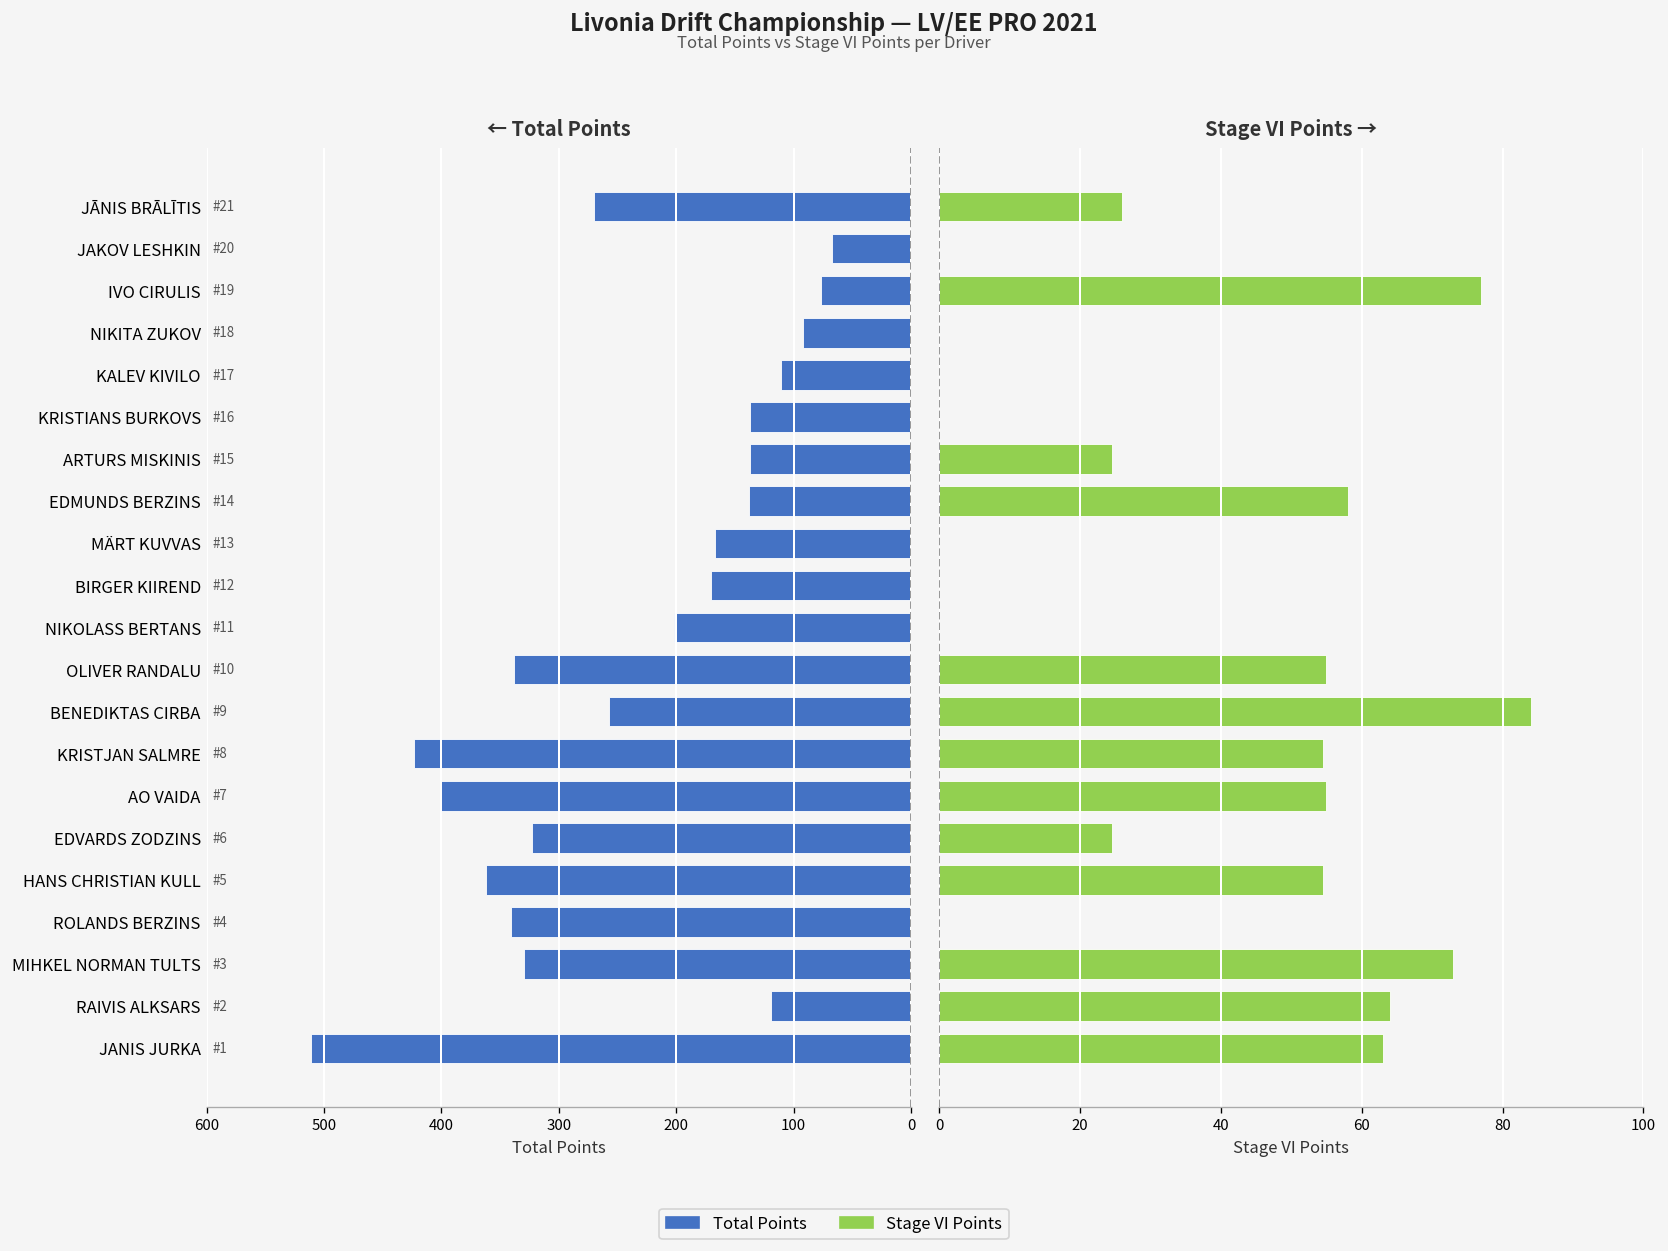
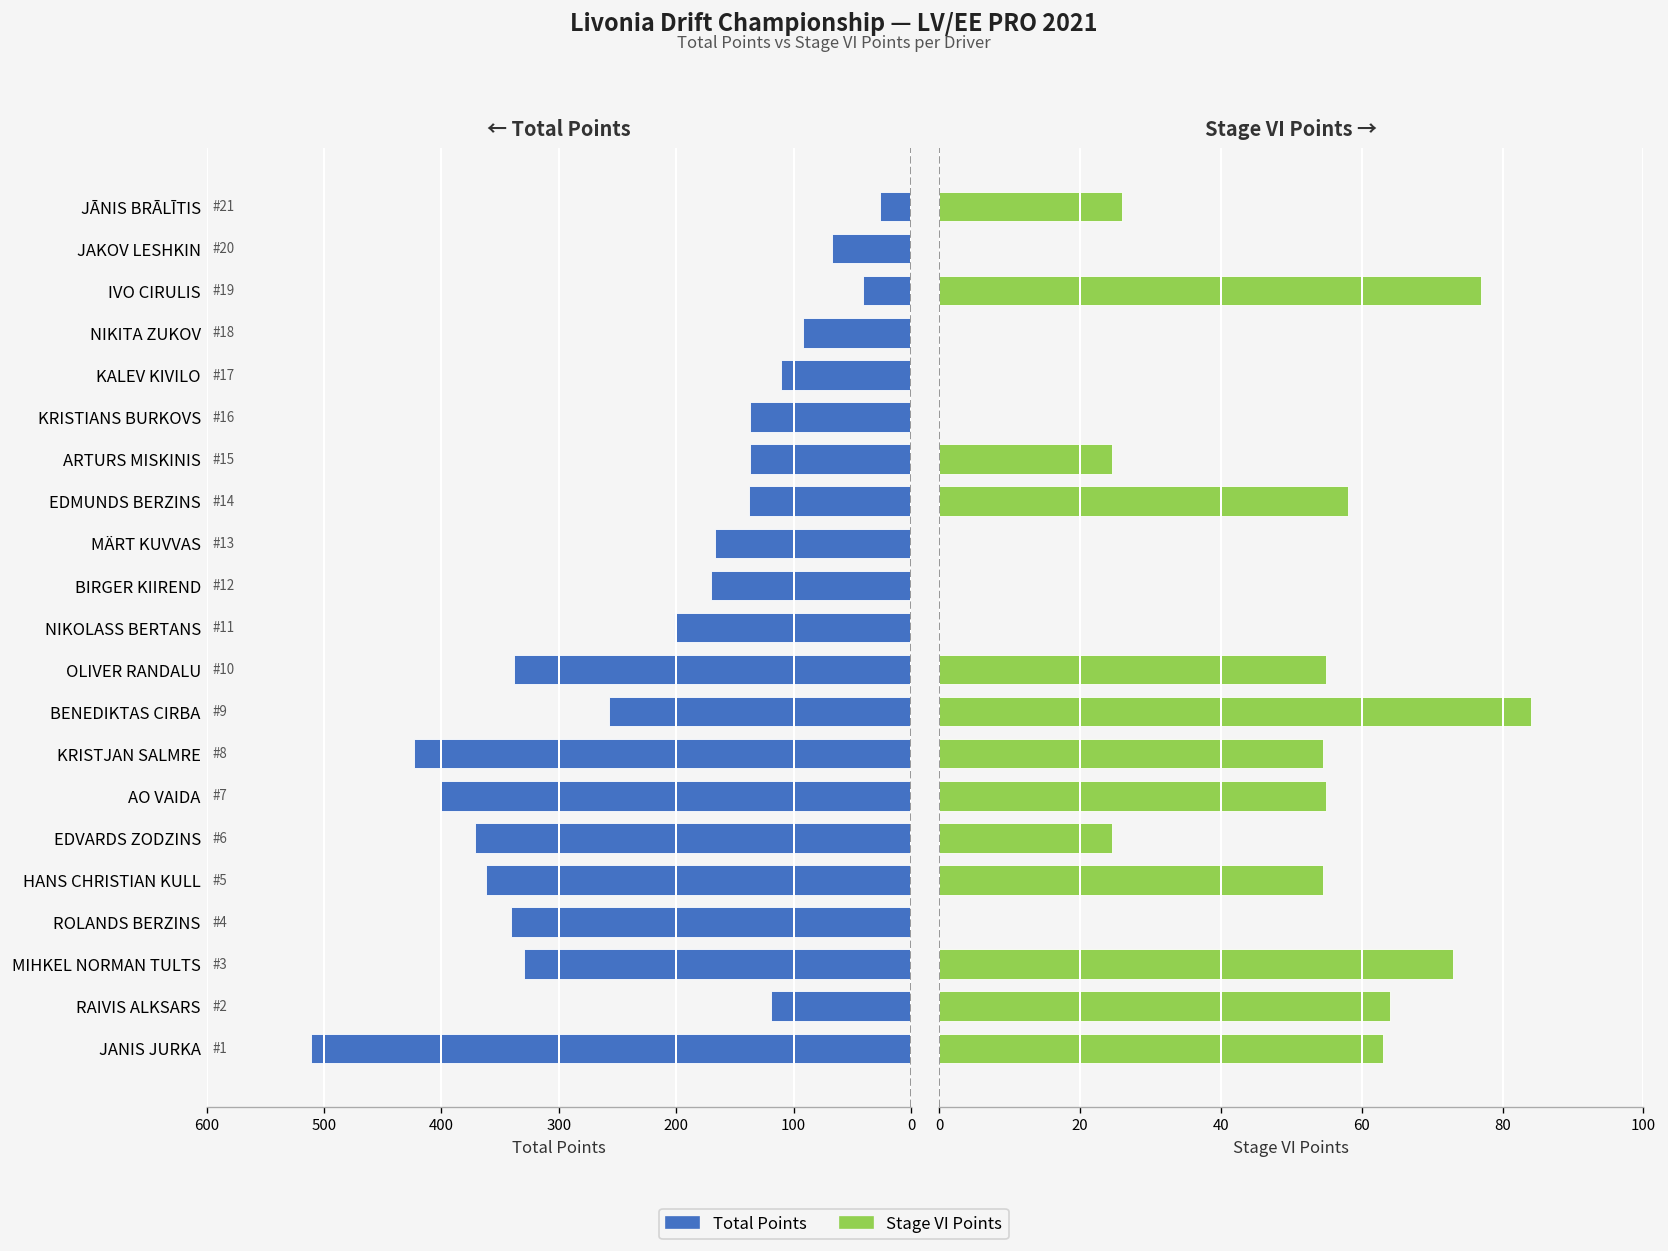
  {
    "← Total Points": {
-     "JĀNIS BRĀLĪTIS": 270,
+     "JĀNIS BRĀLĪTIS": 30,
      "JAKOV LESHKIN": 70,
-     "IVO CIRULIS": 80,
+     "IVO CIRULIS": 40,
      "NIKITA ZUKOV": 90,
      "KALEV KIVILO": 110,
      "KRISTIANS BURKOVS": 140,
      "ARTURS MISKINIS": 140,
      "EDMUNDS BERZINS": 140,
      "MÄRT KUVVAS": 170,
      "BIRGER KIIREND": 170,
      "NIKOLASS BERTANS": 200,
      "OLIVER RANDALU": 340,
      "BENEDIKTAS CIRBA": 260,
      "KRISTJAN SALMRE": 420,
      "AO VAIDA": 400,
-     "EDVARDS ZODZINS": 320,
+     "EDVARDS ZODZINS": 370,
      "HANS CHRISTIAN KULL": 360,
      "ROLANDS BERZINS": 340,
      "MIHKEL NORMAN TULTS": 330,
      "RAIVIS ALKSARS": 120,
      "JANIS JURKA": 510
    }
  }
